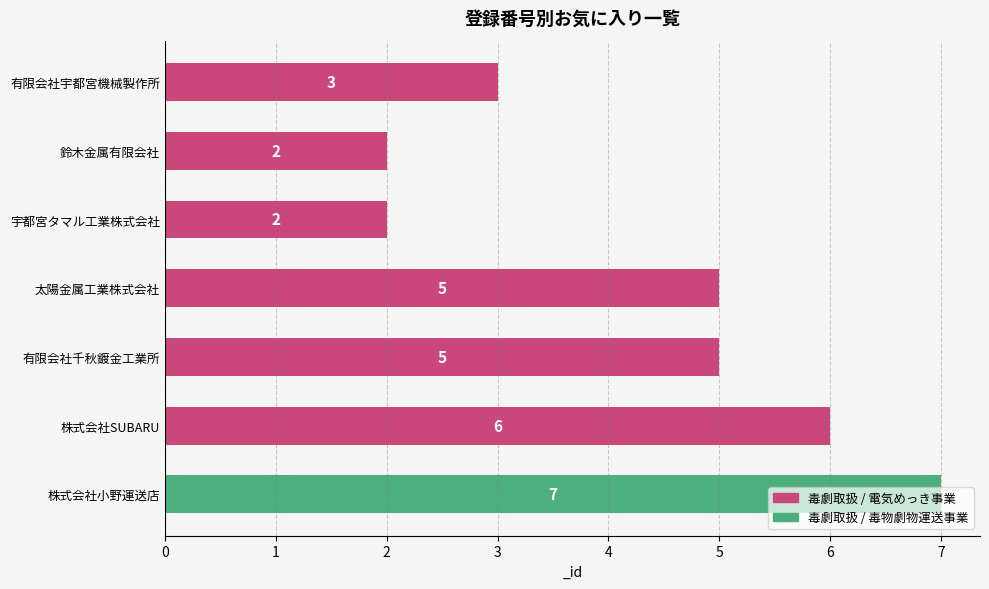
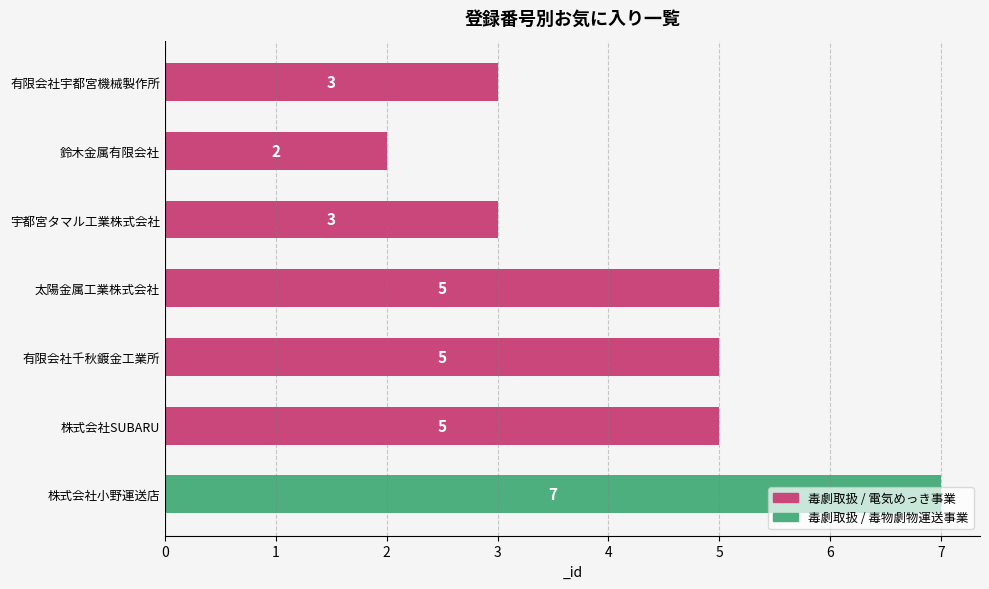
  {
    "有限会社宇都宮機械製作所": 3,
    "鈴木金属有限会社": 2,
-   "宇都宮タマル工業株式会社": 2,
+   "宇都宮タマル工業株式会社": 3,
    "太陽金属工業株式会社": 5,
    "有限会社千秋鍍金工業所": 5,
-   "株式会社SUBARU": 6
+   "株式会社SUBARU": 5
  }
